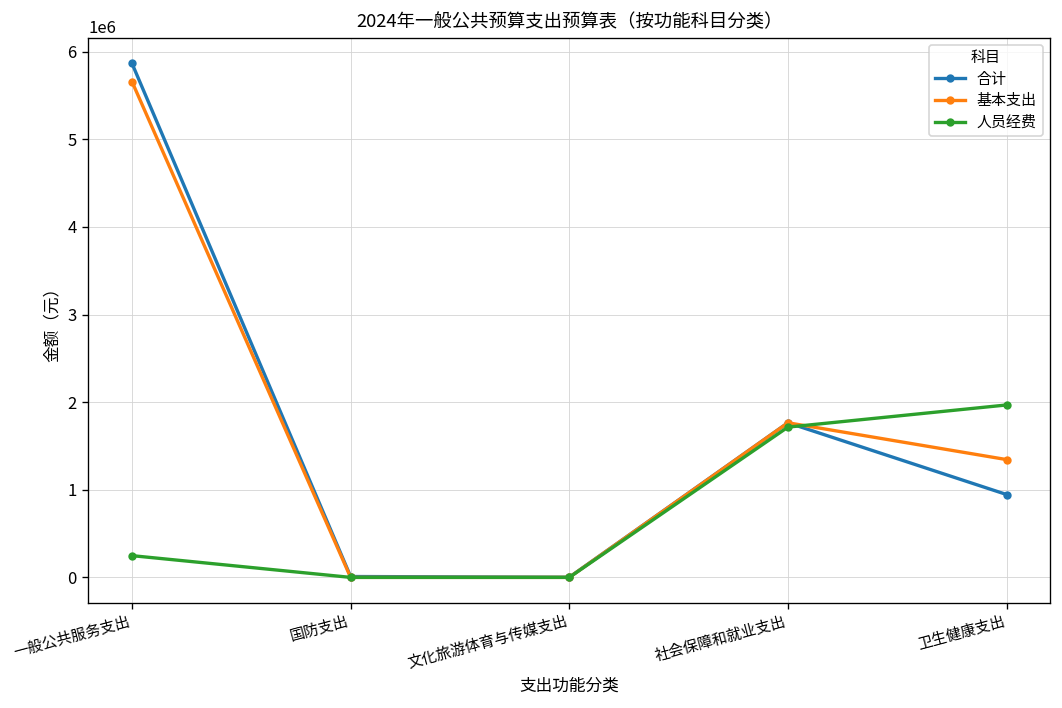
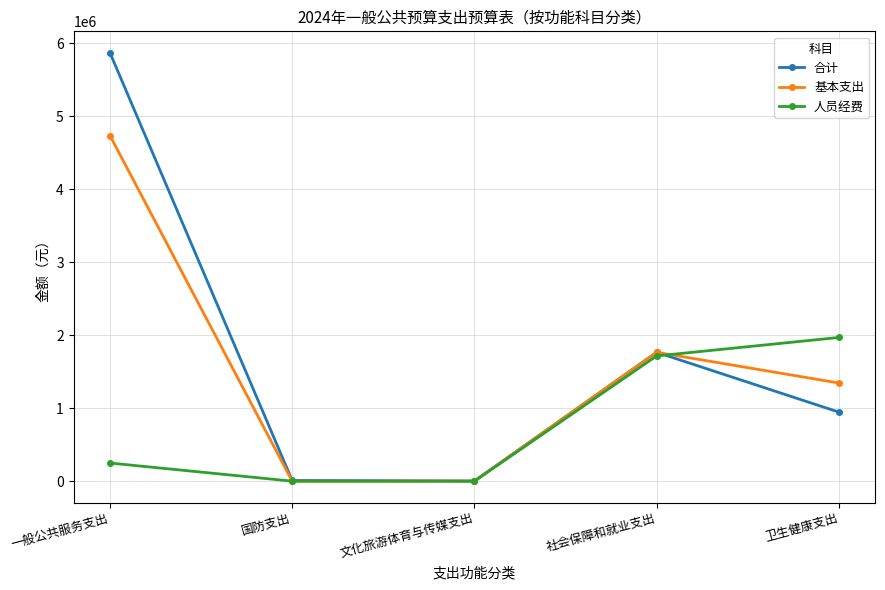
  {
    "合计": {
      "一般公共服务支出": 5900000,
      "卫生健康支出": 900000
    },
    "基本支出": {
-     "一般公共服务支出": 5700000,
+     "一般公共服务支出": 4700000,
      "卫生健康支出": 1300000
    },
    "人员经费": {
      "一般公共服务支出": 200000,
      "社会保障和就业支出": 1700000,
      "卫生健康支出": 2000000
    }
  }
